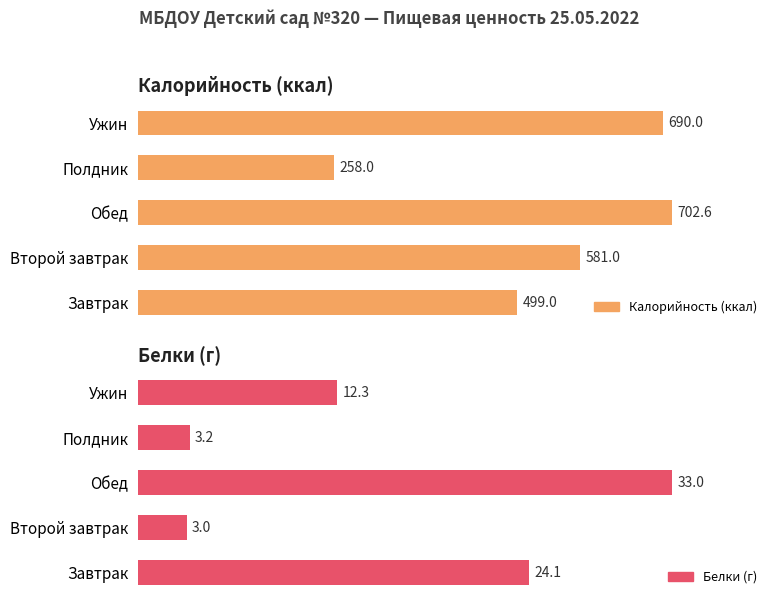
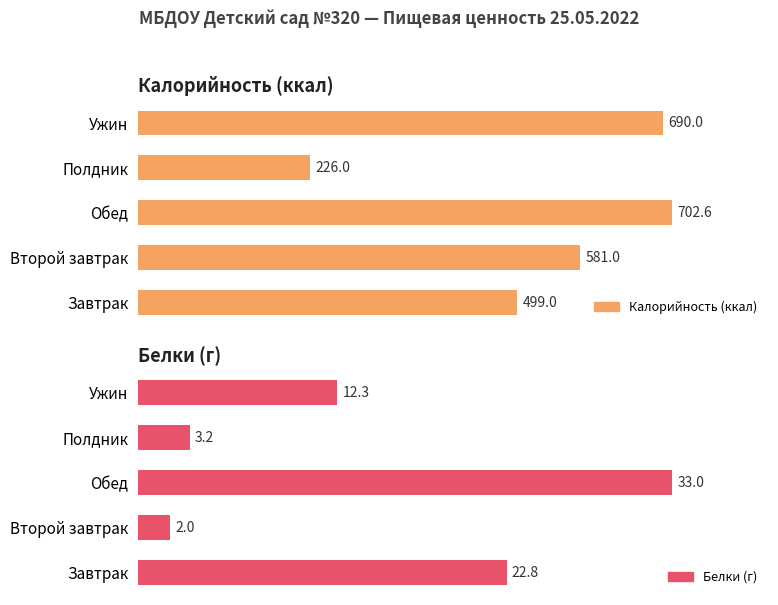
  {
    "Калорийность (ккал)": {
      "Ужин": 690.0,
-     "Полдник": 258.0,
+     "Полдник": 226.0,
      "Обед": 702.6,
      "Второй завтрак": 581.0,
      "Завтрак": 499.0
    },
    "Белки (г)": {
      "Ужин": 12.3,
      "Полдник": 3.2,
      "Обед": 33.0,
-     "Второй завтрак": 3.0,
-     "Завтрак": 24.1
+     "Второй завтрак": 2.0,
+     "Завтрак": 22.8
    }
  }
